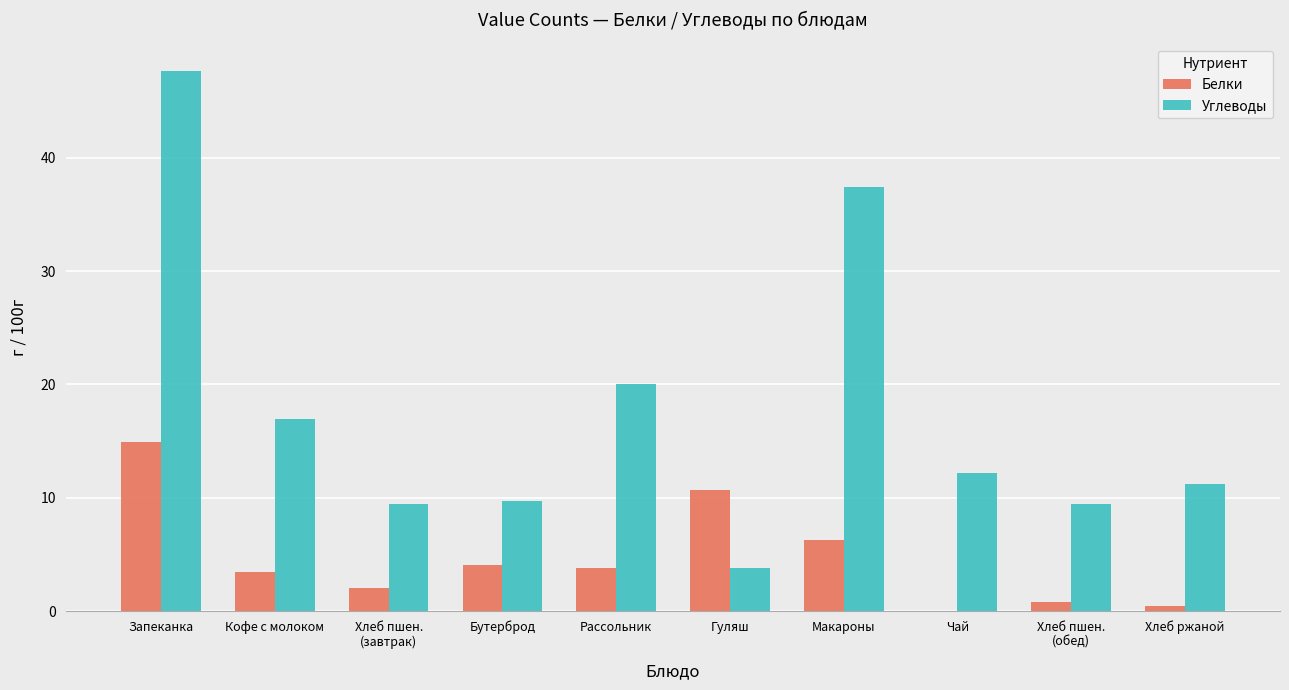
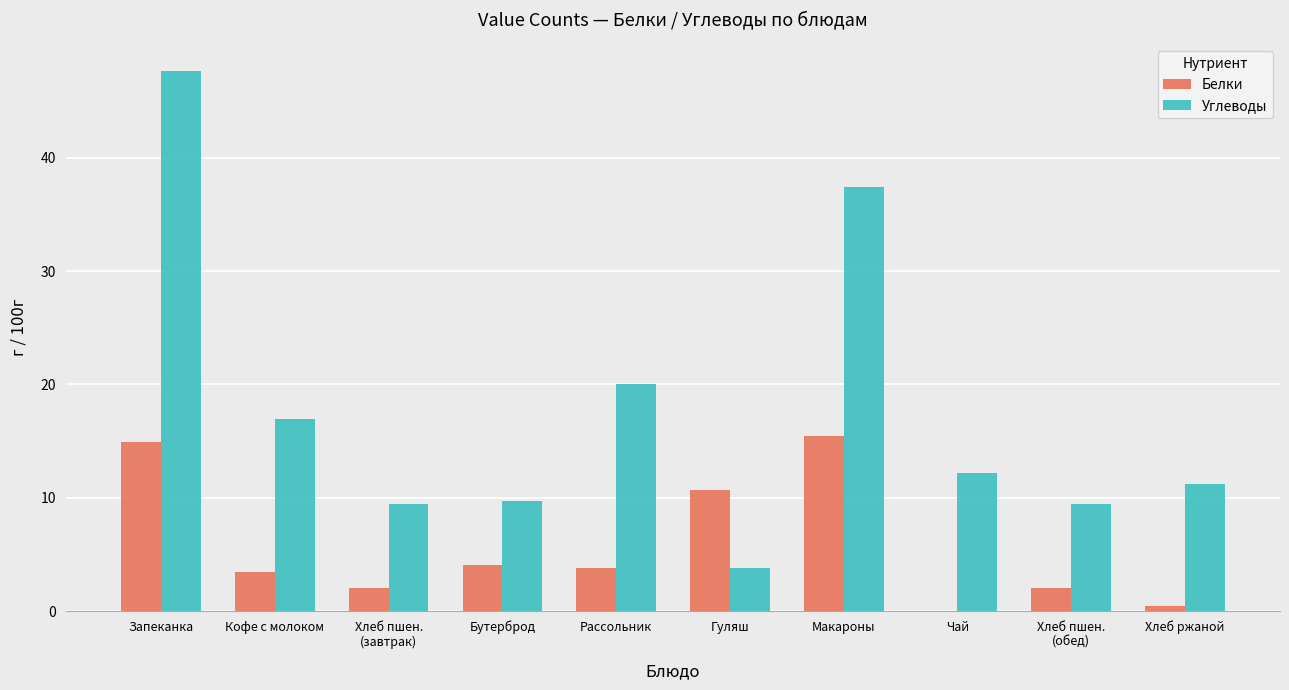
  {
    "Белки": {
      "Запеканка": 14.9,
      "Кофе с молоком": 3.5,
      "Хлеб пшен. (завтрак)": 2.0,
      "Бутерброд": 4.0,
      "Рассольник": 3.8,
      "Гуляш": 10.7,
-     "Макароны": 6.2,
+     "Макароны": 15.5,
      "Чай": 0.0,
-     "Хлеб пшен. (обед)": 0.8,
+     "Хлеб пшен. (обед)": 2.0,
      "Хлеб ржаной": 0.4
    },
    "Углеводы": {
      "Запеканка": 47.6,
      "Кофе с молоком": 16.9,
      "Хлеб пшен. (завтрак)": 9.5,
      "Бутерброд": 9.7,
      "Рассольник": 20.1,
      "Гуляш": 3.8,
      "Макароны": 37.4,
      "Чай": 12.2,
      "Хлеб пшен. (обед)": 9.5,
      "Хлеб ржаной": 11.2
    }
  }
